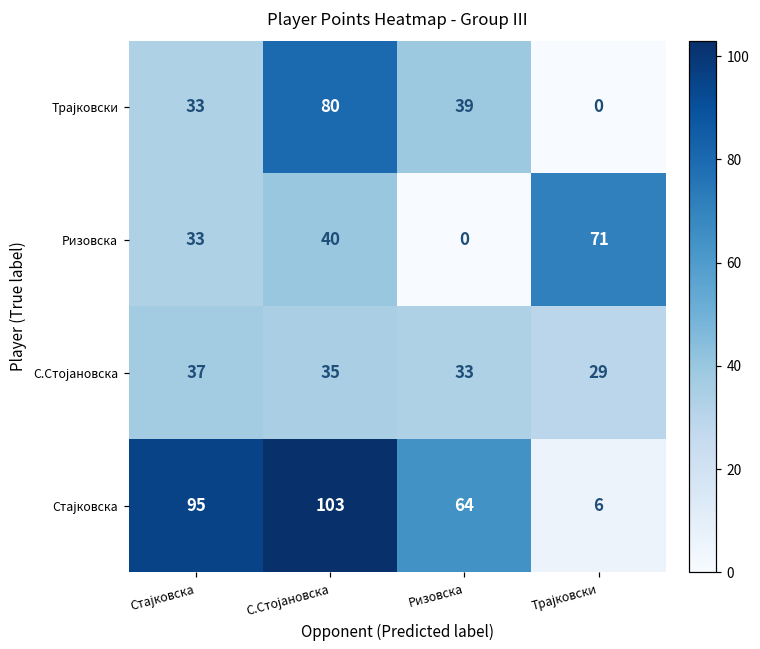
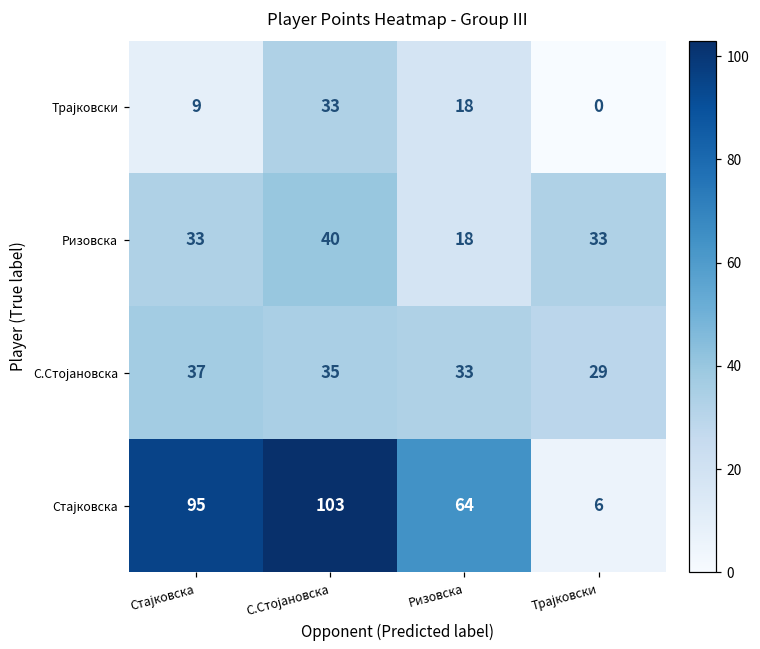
  {
    "Трајковски": {
-     "Стајковска": 33,
-     "С.Стојановска": 80,
-     "Ризовска": 39,
+     "Стајковска": 9,
+     "С.Стојановска": 33,
+     "Ризовска": 18,
      "Трајковски": 0
    },
    "Ризовска": {
      "Стајковска": 33,
      "С.Стојановска": 40,
-     "Ризовска": 0,
-     "Трајковски": 71
+     "Ризовска": 18,
+     "Трајковски": 33
    },
    "С.Стојановска": {
      "Стајковска": 37,
      "С.Стојановска": 35,
      "Ризовска": 33,
      "Трајковски": 29
    },
    "Стајковска": {
      "Стајковска": 95,
      "С.Стојановска": 103,
      "Ризовска": 64,
      "Трајковски": 6
    }
  }
